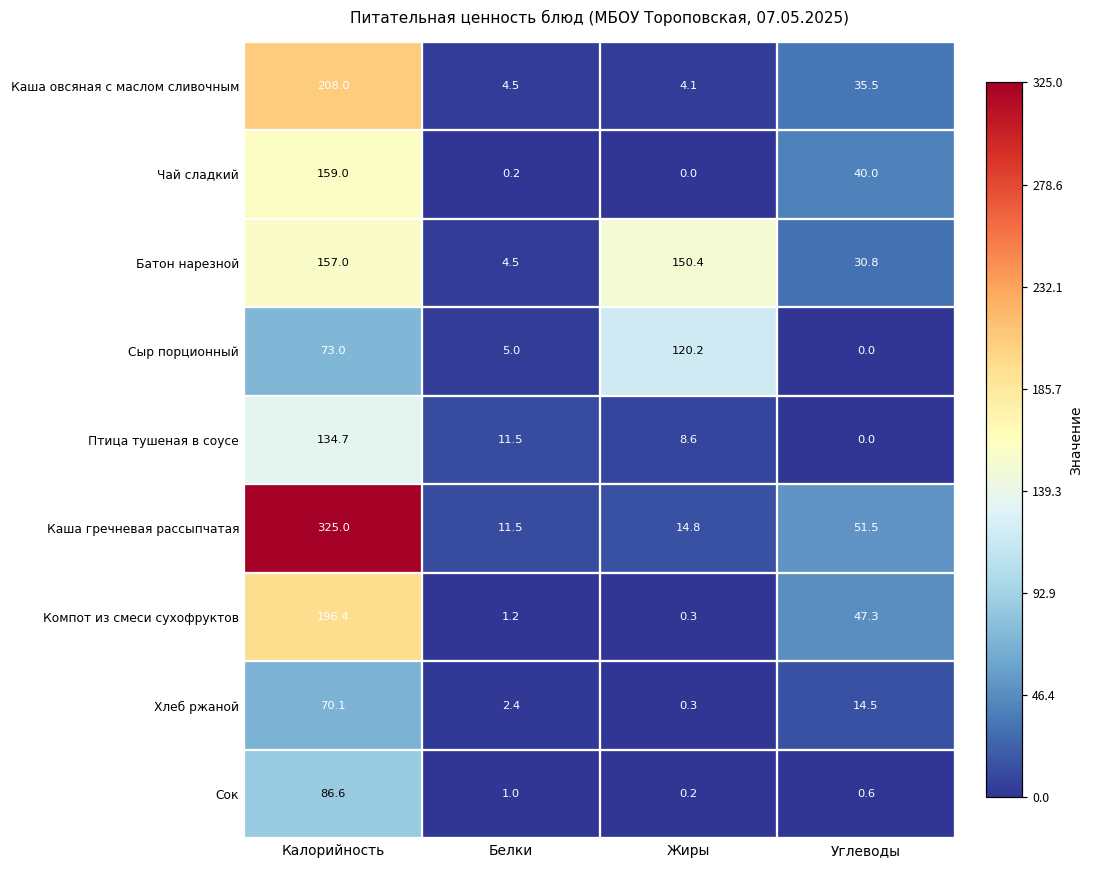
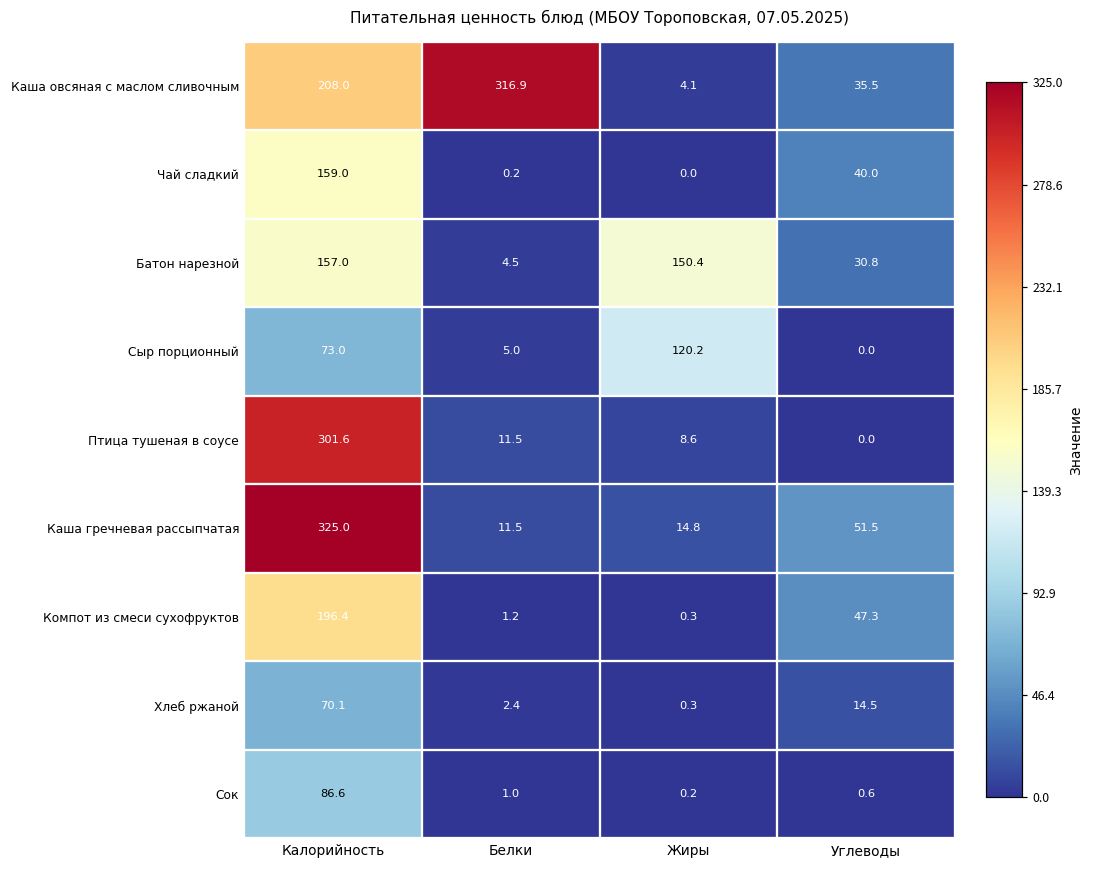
  {
    "Каша овсяная с маслом сливочным": {
      "Калорийность": 208.0,
-     "Белки": 4.5,
+     "Белки": 316.9,
      "Жиры": 4.1,
      "Углеводы": 35.5
    },
    "Чай сладкий": {
      "Калорийность": 159.0,
      "Белки": 0.2,
      "Жиры": 0.0,
      "Углеводы": 40.0
    },
    "Батон нарезной": {
      "Калорийность": 157.0,
      "Белки": 4.5,
      "Жиры": 150.4,
      "Углеводы": 30.8
    },
    "Сыр порционный": {
      "Калорийность": 73.0,
      "Белки": 5.0,
      "Жиры": 120.2,
      "Углеводы": 0.0
    },
    "Птица тушеная в соусе": {
-     "Калорийность": 134.7,
+     "Калорийность": 301.6,
      "Белки": 11.5,
      "Жиры": 8.6,
      "Углеводы": 0.0
    },
    "Каша гречневая рассыпчатая": {
      "Калорийность": 325.0,
      "Белки": 11.5,
      "Жиры": 14.8,
      "Углеводы": 51.5
    },
    "Компот из смеси сухофруктов": {
      "Калорийность": 196.4,
      "Белки": 1.2,
      "Жиры": 0.3,
      "Углеводы": 47.3
    },
    "Хлеб ржаной": {
      "Калорийность": 70.1,
      "Белки": 2.4,
      "Жиры": 0.3,
      "Углеводы": 14.5
    },
    "Сок": {
      "Калорийность": 86.6,
      "Белки": 1.0,
      "Жиры": 0.2,
      "Углеводы": 0.6
    }
  }
